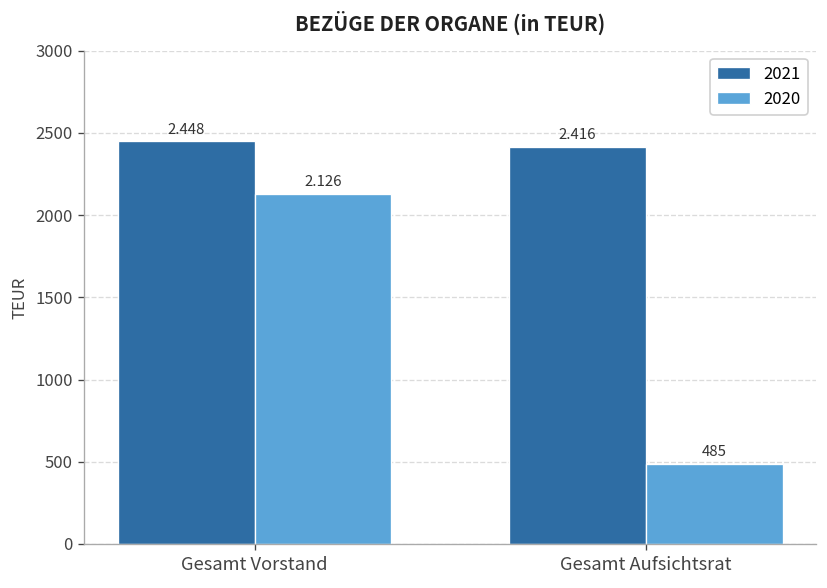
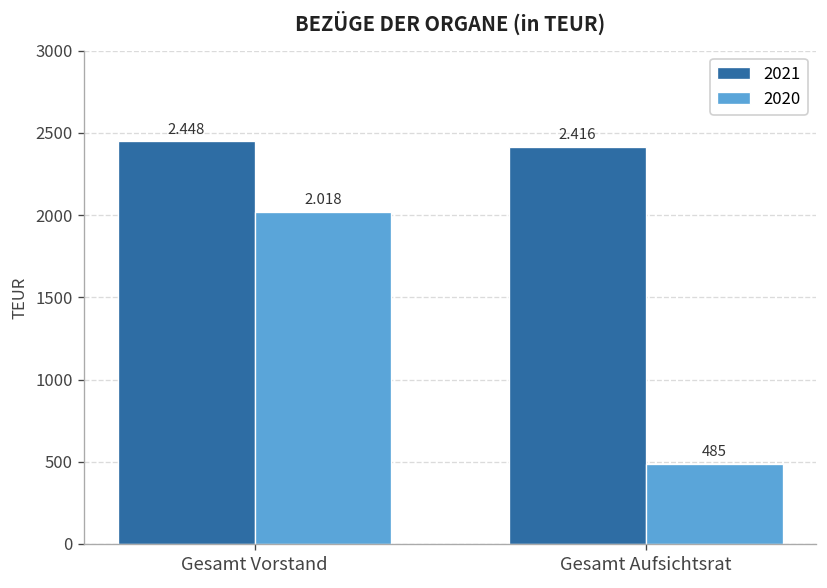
  {
    "2020": {
-     "Gesamt Vorstand": 2.126,
+     "Gesamt Vorstand": 2.018,
      "Gesamt Aufsichtsrat": 485
    }
  }
